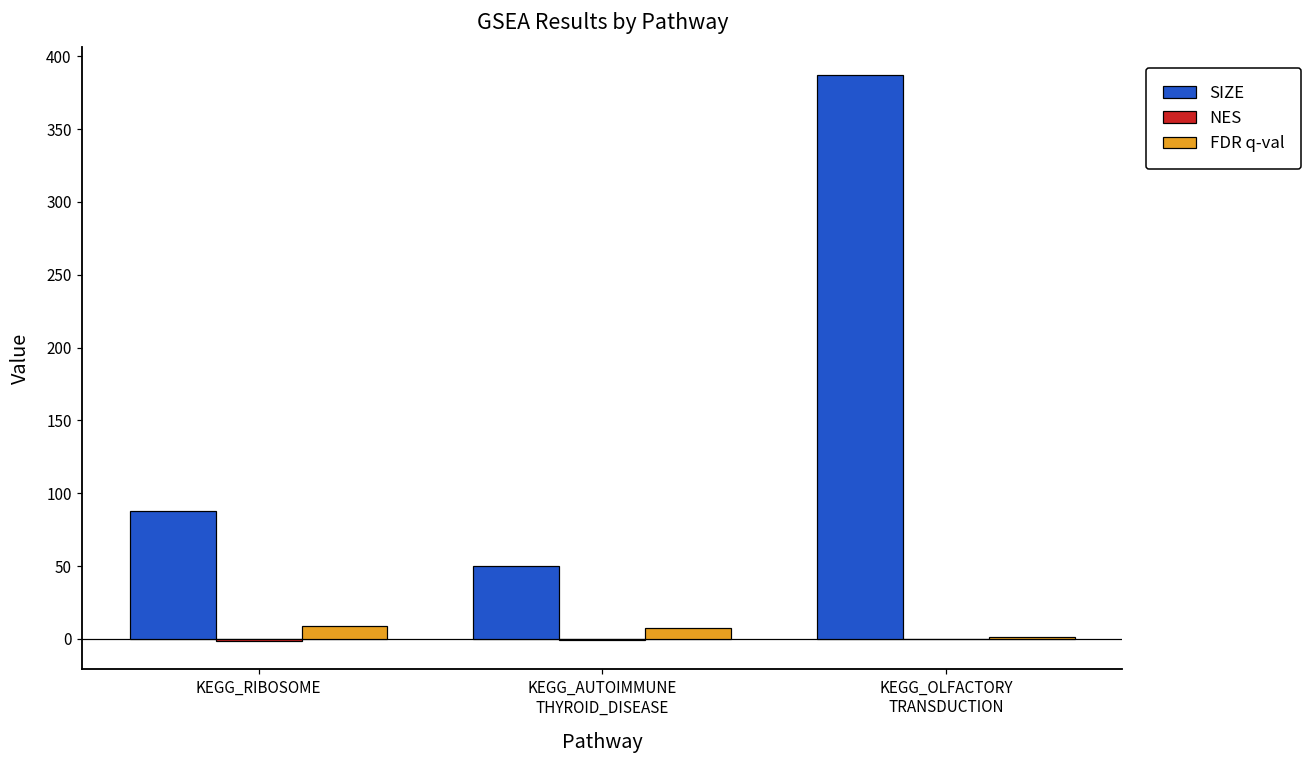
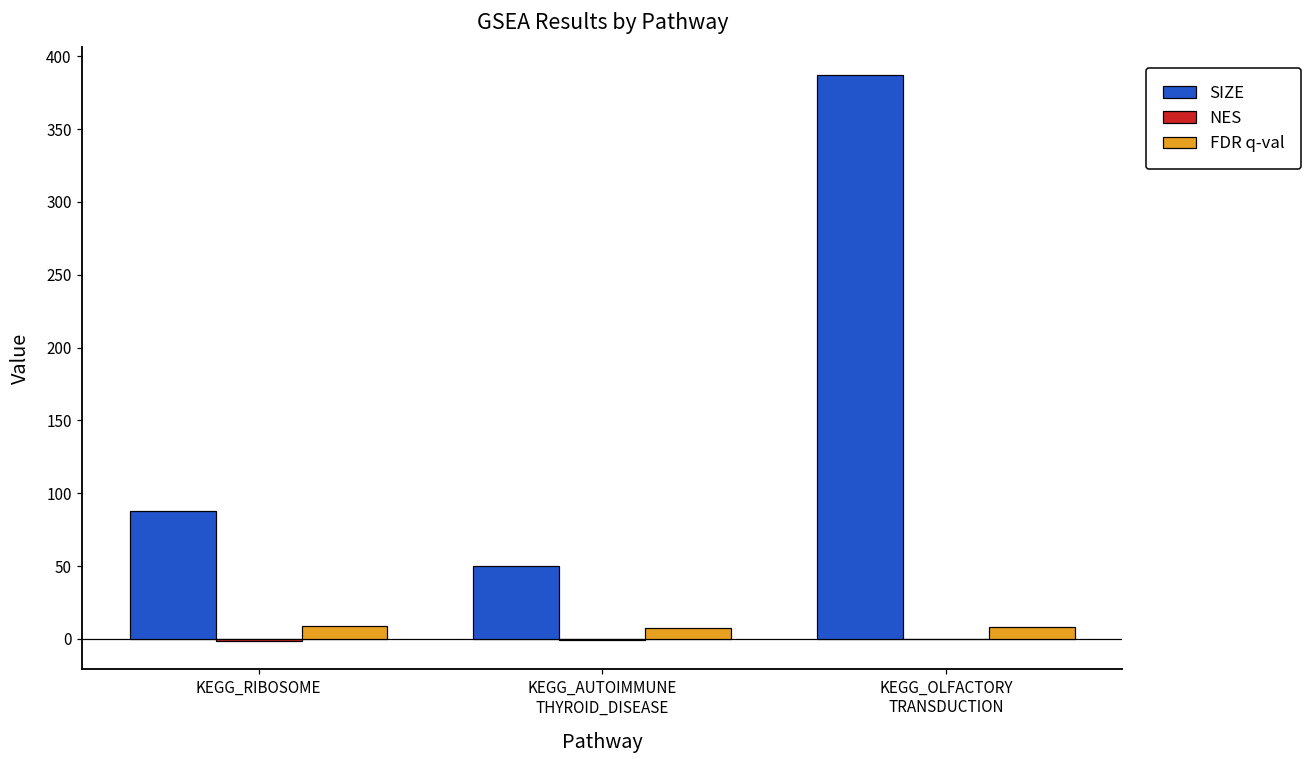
  {
    "SIZE": {
      "KEGG_RIBOSOME": 88,
      "KEGG_AUTOIMMUNE THYROID_DISEASE": 50,
      "KEGG_OLFACTORY TRANSDUCTION": 387
    },
    "FDR q-val": {
      "KEGG_RIBOSOME": 9,
      "KEGG_AUTOIMMUNE THYROID_DISEASE": 8,
-     "KEGG_OLFACTORY TRANSDUCTION": 1
+     "KEGG_OLFACTORY TRANSDUCTION": 8
    }
  }
